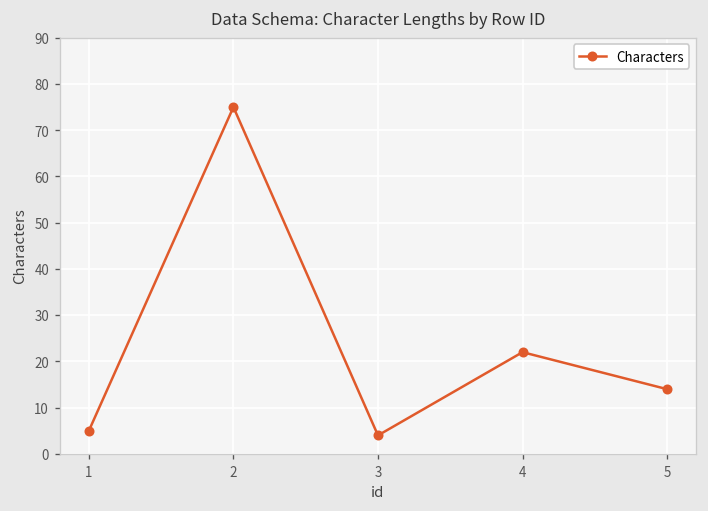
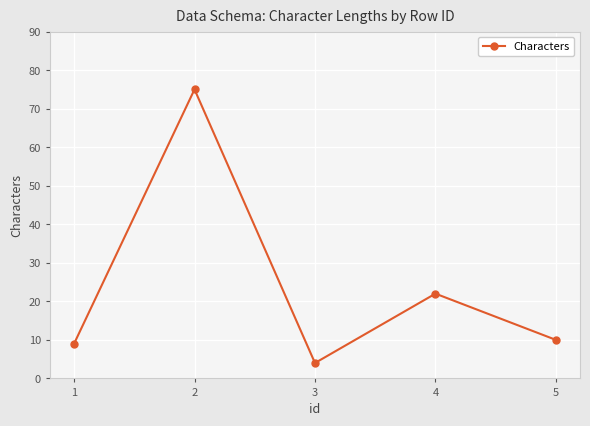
  {
-   "1": 5,
+   "1": 9,
    "2": 75,
    "3": 4,
    "4": 22,
-   "5": 14
+   "5": 10
  }
